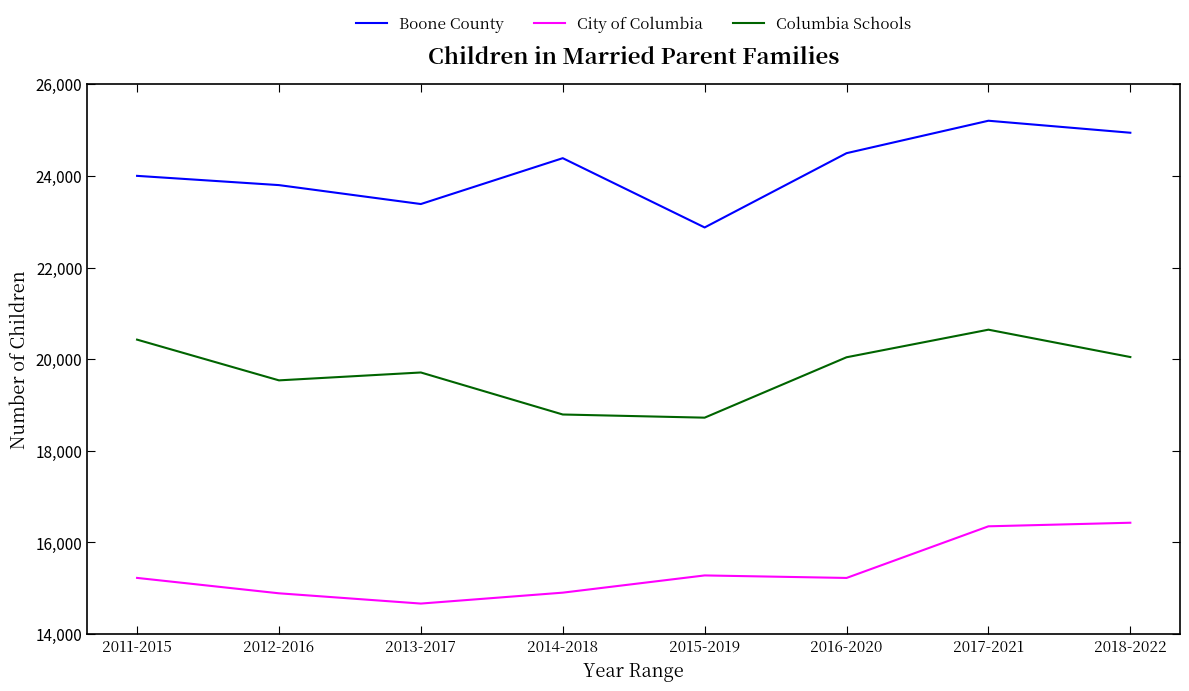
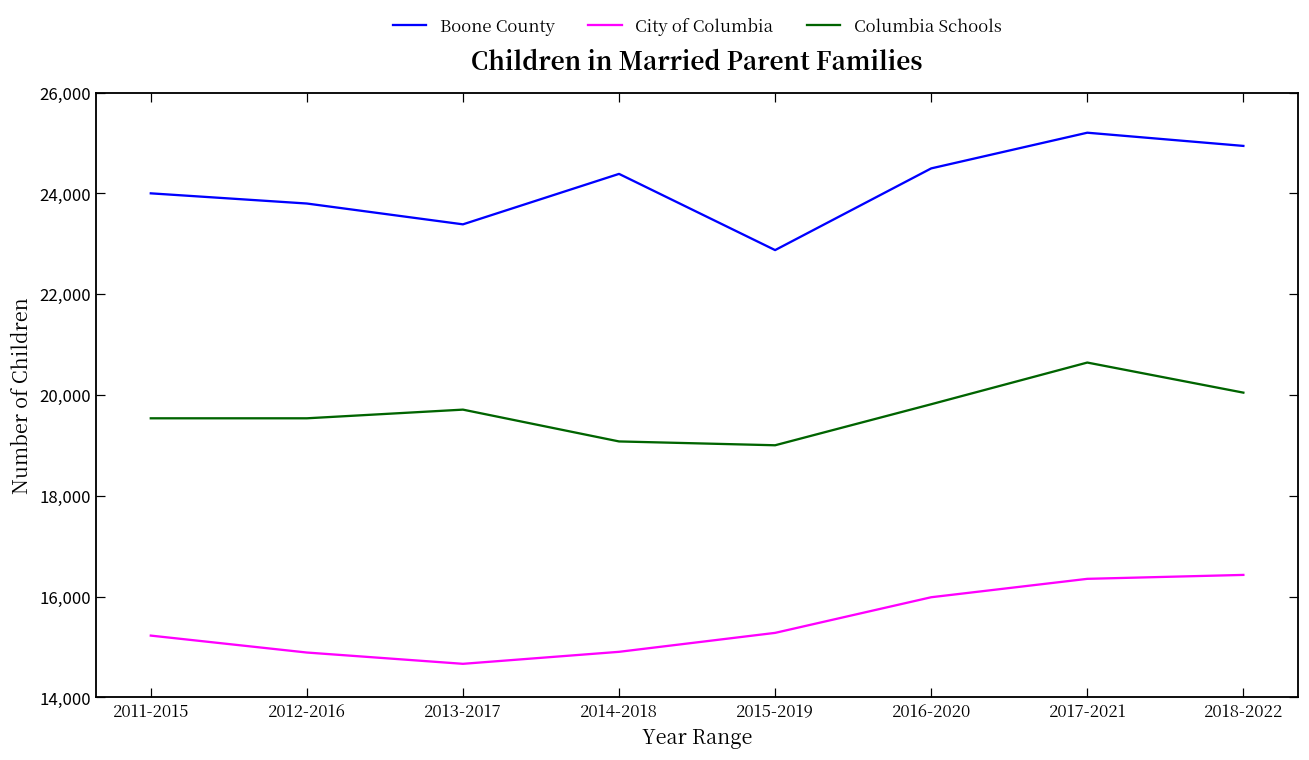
  {
    "Boone County": {
      "2011-2015": "24,000",
      "2012-2016": "23,800",
      "2013-2017": "23,400",
      "2014-2018": "24,400",
      "2015-2019": "22,900",
      "2016-2020": "24,500",
      "2017-2021": "25,200",
      "2018-2022": "24,900"
    },
    "City of Columbia": {
      "2011-2015": "15,200",
      "2012-2016": "14,900",
      "2013-2017": "14,700",
      "2014-2018": "14,900",
      "2015-2019": "15,300",
-     "2016-2020": "15,200",
+     "2016-2020": "16,000",
      "2017-2021": "16,400",
      "2018-2022": "16,400"
    },
    "Columbia Schools": {
-     "2011-2015": "20,400",
+     "2011-2015": "19,500",
      "2012-2016": "19,500",
      "2013-2017": "19,700",
-     "2014-2018": "18,800",
-     "2015-2019": "18,700",
-     "2016-2020": "20,000",
+     "2014-2018": "19,100",
+     "2015-2019": "19,000",
+     "2016-2020": "19,800",
      "2017-2021": "20,600",
      "2018-2022": "20,000"
    }
  }
